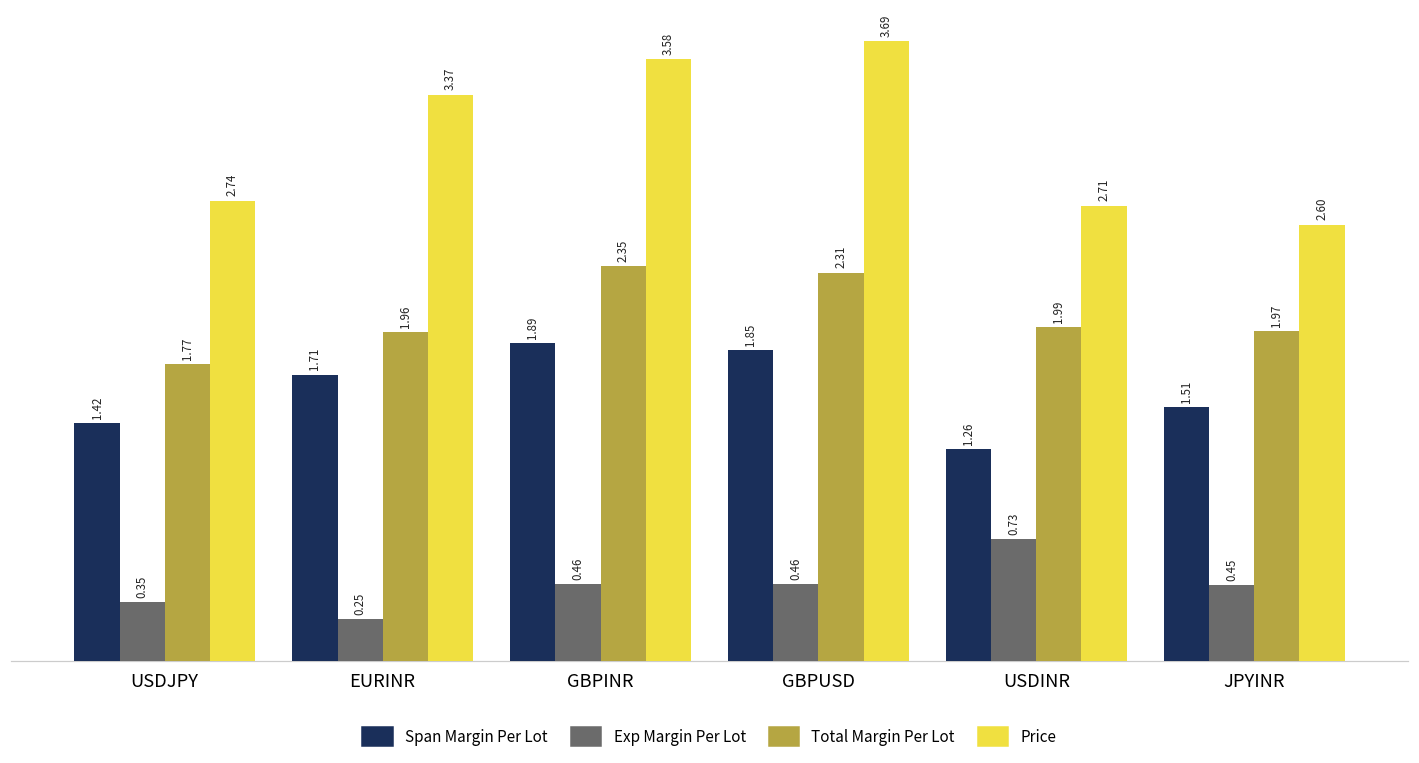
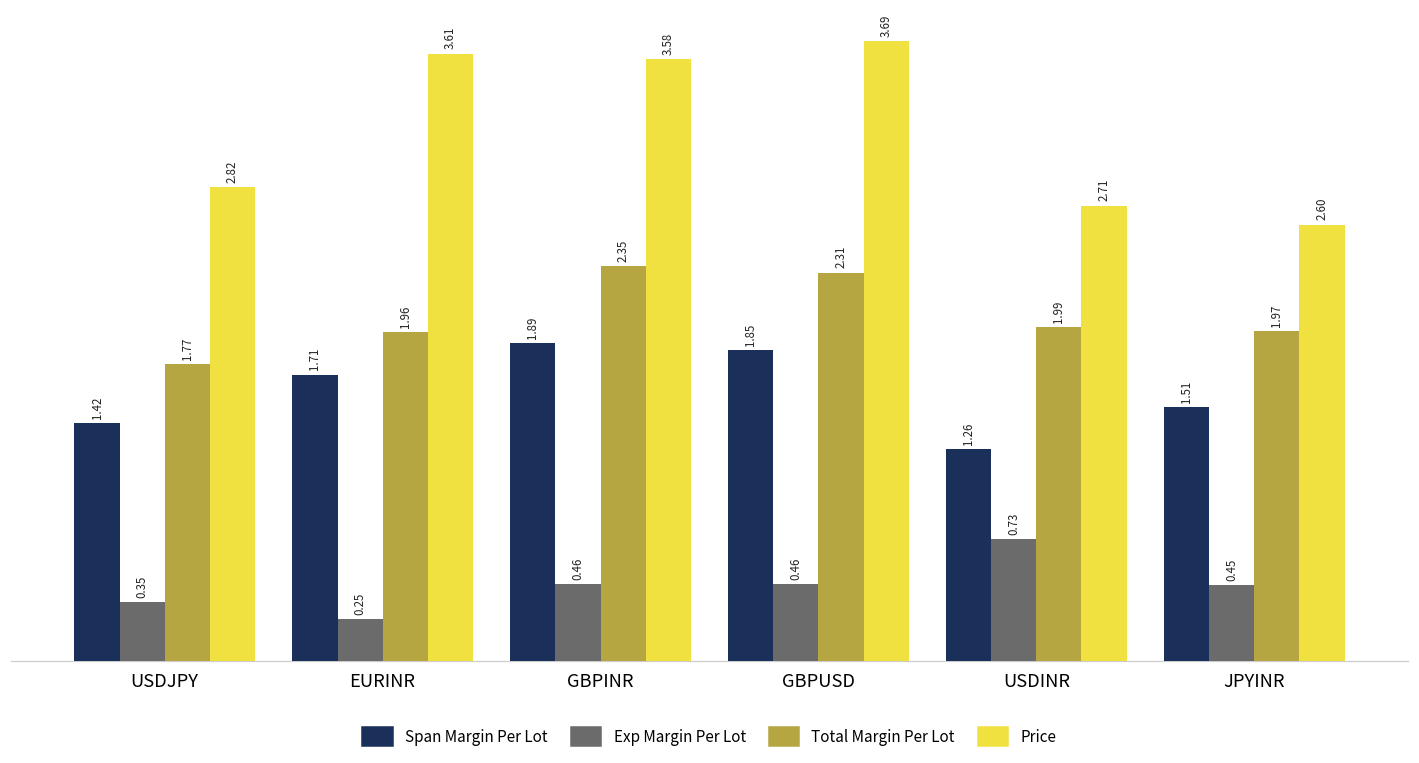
  {
    "Span Margin Per Lot": {
      "USDJPY": 1.42,
      "EURINR": 1.71,
      "GBPINR": 1.89,
      "GBPUSD": 1.85,
      "USDINR": 1.26,
      "JPYINR": 1.51
    },
    "Exp Margin Per Lot": {
      "USDJPY": 0.35,
      "EURINR": 0.25,
      "GBPINR": 0.46,
      "GBPUSD": 0.46,
      "USDINR": 0.73,
      "JPYINR": 0.45
    },
    "Total Margin Per Lot": {
      "USDJPY": 1.77,
      "EURINR": 1.96,
      "GBPINR": 2.35,
      "GBPUSD": 2.31,
      "USDINR": 1.99,
      "JPYINR": 1.97
    },
    "Price": {
-     "USDJPY": 2.74,
-     "EURINR": 3.37,
+     "USDJPY": 2.82,
+     "EURINR": 3.61,
      "GBPINR": 3.58,
      "GBPUSD": 3.69,
      "USDINR": 2.71,
      "JPYINR": 2.60
    }
  }
